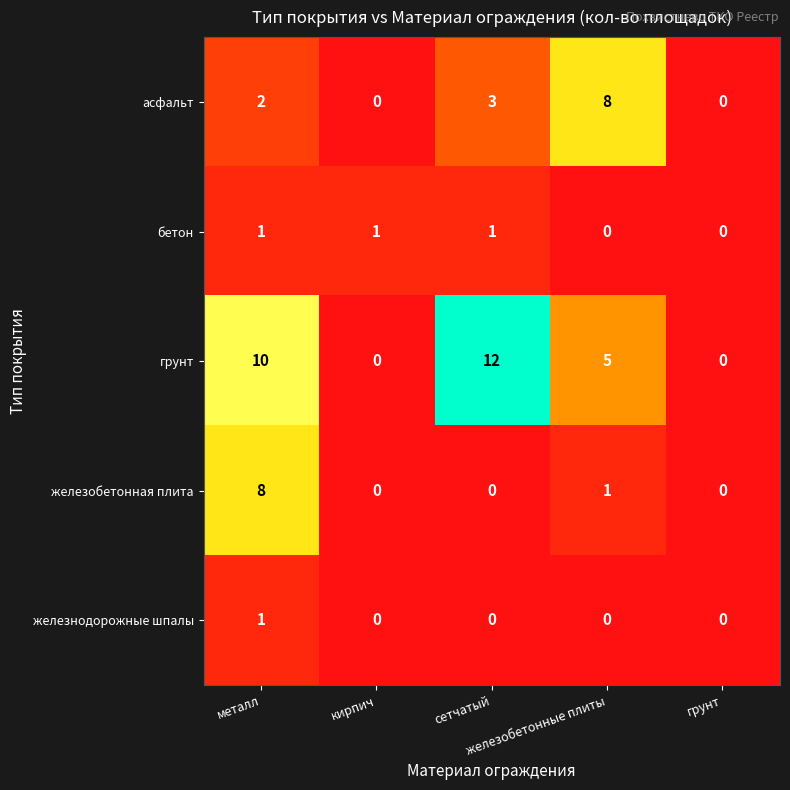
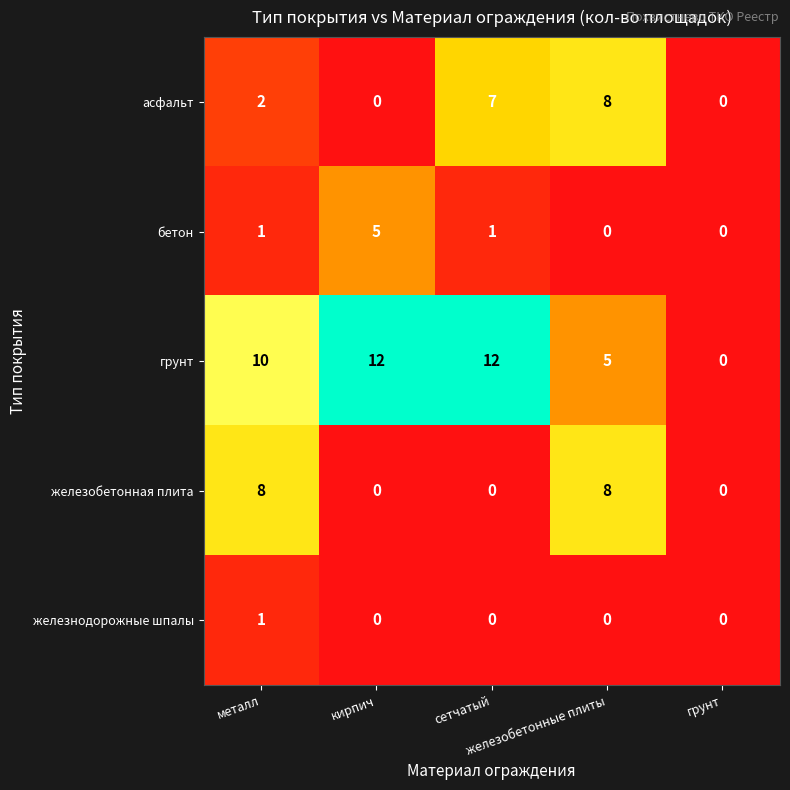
  {
    "асфальт": {
      "металл": 2,
      "кирпич": 0,
-     "сетчатый": 3,
+     "сетчатый": 7,
      "железобетонные плиты": 8,
      "грунт": 0
    },
    "бетон": {
      "металл": 1,
-     "кирпич": 1,
+     "кирпич": 5,
      "сетчатый": 1,
      "железобетонные плиты": 0,
      "грунт": 0
    },
    "грунт": {
      "металл": 10,
-     "кирпич": 0,
+     "кирпич": 12,
      "сетчатый": 12,
      "железобетонные плиты": 5,
      "грунт": 0
    },
    "железобетонная плита": {
      "металл": 8,
      "кирпич": 0,
      "сетчатый": 0,
-     "железобетонные плиты": 1,
+     "железобетонные плиты": 8,
      "грунт": 0
    },
    "железнодорожные шпалы": {
      "металл": 1,
      "кирпич": 0,
      "сетчатый": 0,
      "железобетонные плиты": 0,
      "грунт": 0
    }
  }
